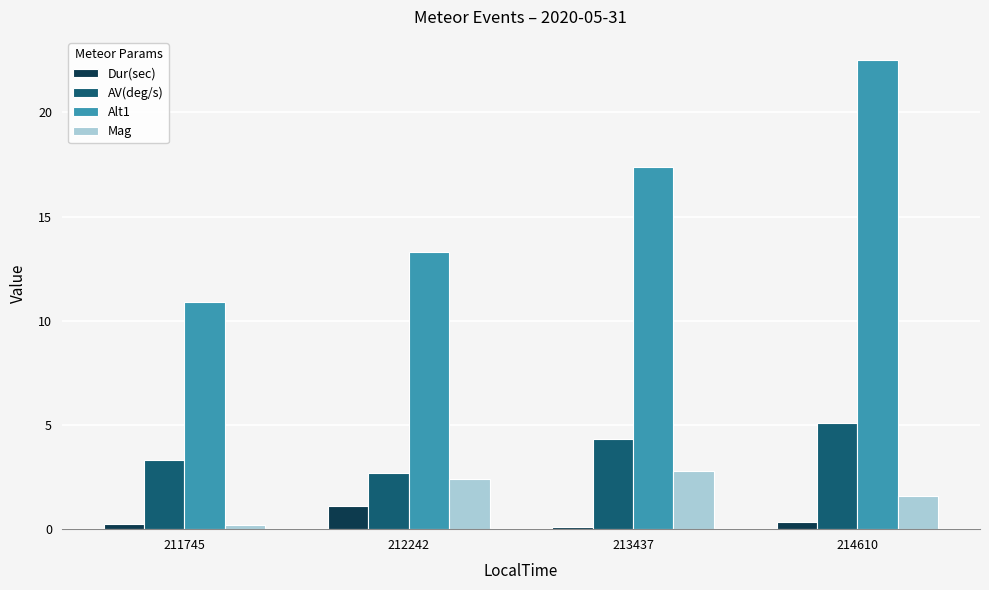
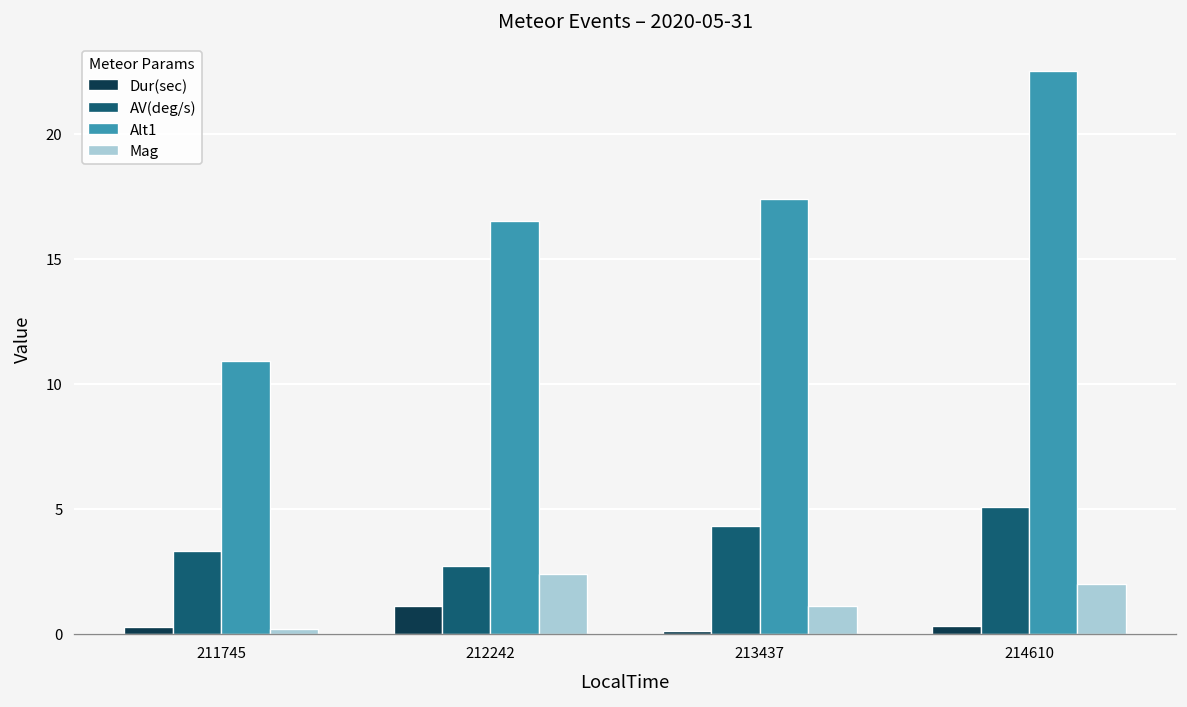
  {
    "Alt1": {
      "211745": 10.9,
-     "212242": 13.3,
+     "212242": 16.5,
      "213437": 17.4,
      "214610": 22.5
    },
    "Mag": {
      "211745": 0.2,
      "212242": 2.4,
-     "213437": 2.8,
-     "214610": 1.6
+     "213437": 1.1,
+     "214610": 2.0
    }
  }
